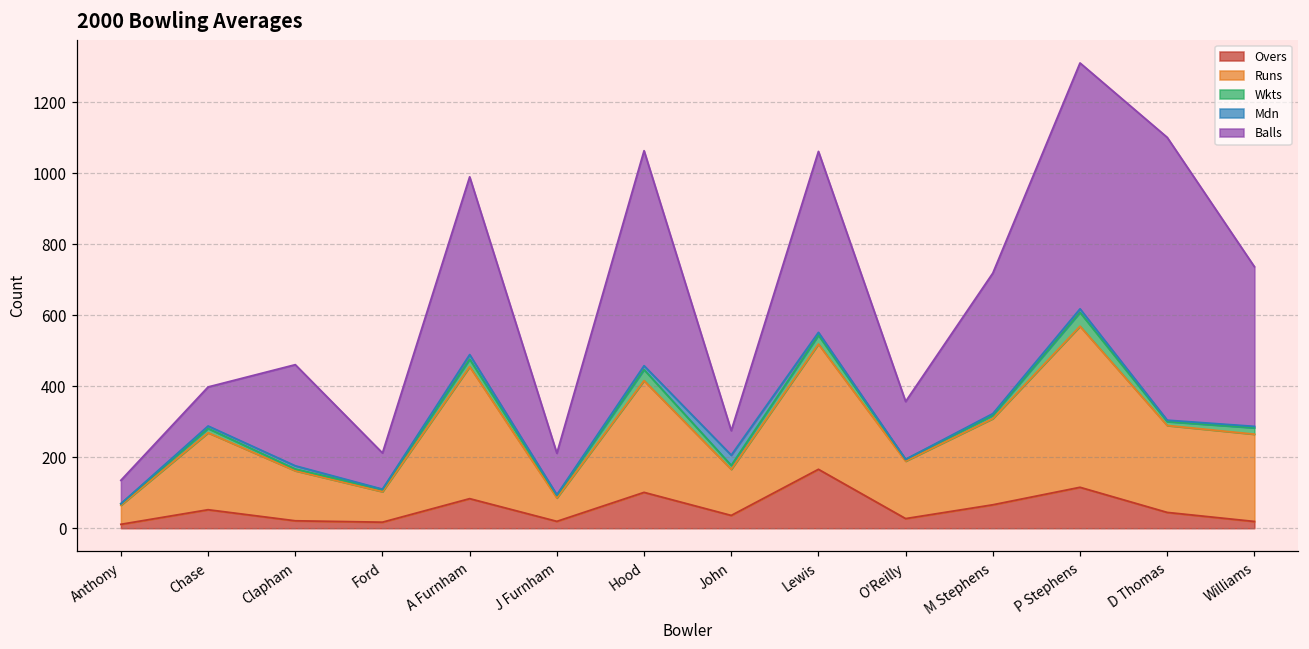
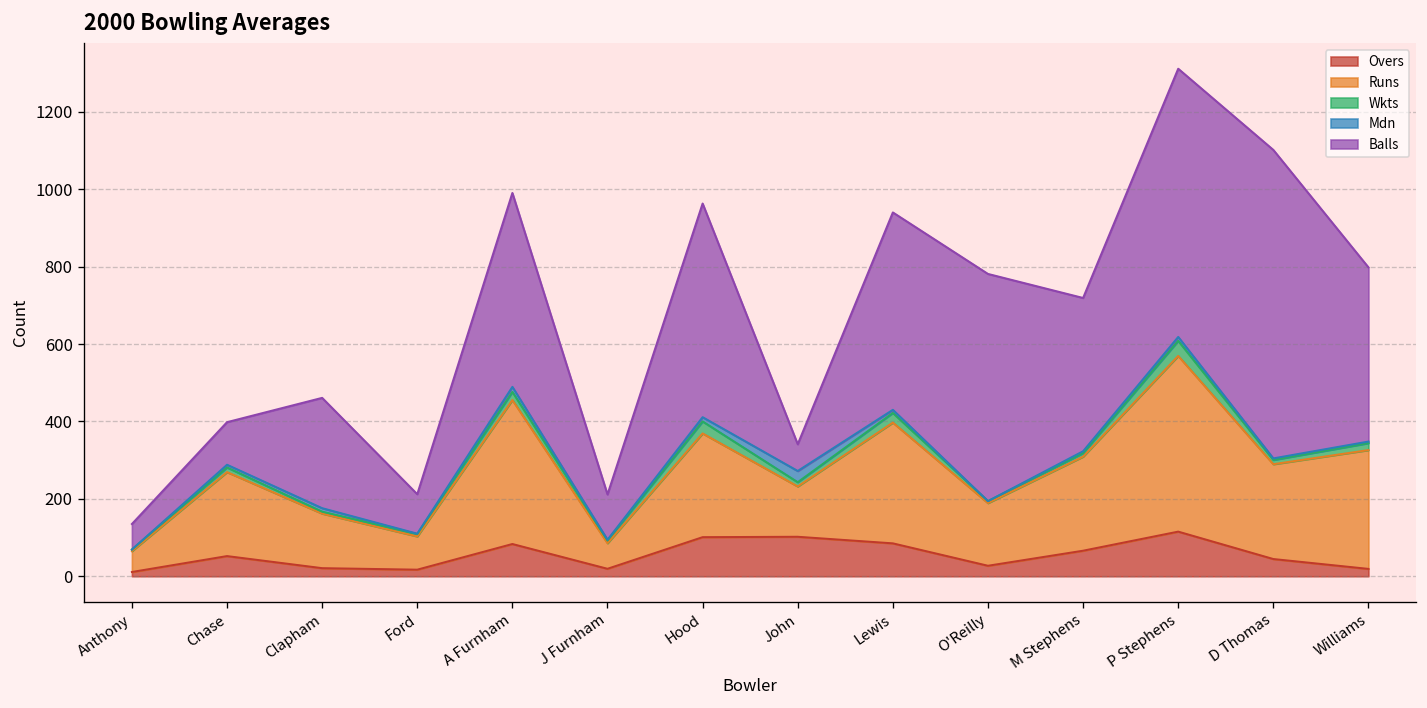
  {
    "Overs": {
      "Anthony": 10,
      "Chase": 50,
      "Clapham": 20,
      "Ford": 20,
      "A Furnham": 80,
      "J Furnham": 20,
      "Hood": 100,
-     "John": 40,
-     "Lewis": 170,
+     "John": 100,
+     "Lewis": 90,
      "O'Reilly": 30,
      "M Stephens": 70,
      "P Stephens": 120,
      "D Thomas": 40,
      "Williams": 20
    },
    "Runs": {
      "Chase": 220,
      "A Furnham": 370,
-     "Hood": 320,
+     "Hood": 270,
      "John": 130,
-     "Lewis": 350,
+     "Lewis": 310,
      "M Stephens": 240,
      "P Stephens": 450,
      "D Thomas": 250,
-     "Williams": 250
+     "Williams": 310
    },
    "Wkts": {
      "A Furnham": 20,
      "Hood": 30,
      "John": 10,
      "P Stephens": 40
    },
    "Mdn": {
      "Clapham": 10,
      "A Furnham": 10,
      "Hood": 10,
      "John": 30,
      "P Stephens": 10
    },
    "Balls": {
      "Anthony": 70,
      "Chase": 110,
      "Clapham": 290,
      "Ford": 100,
      "A Furnham": 500,
      "J Furnham": 120,
-     "Hood": 610,
+     "Hood": 550,
      "John": 70,
      "Lewis": 510,
-     "O'Reilly": 160,
+     "O'Reilly": 590,
      "M Stephens": 400,
      "P Stephens": 690,
      "D Thomas": 800,
      "Williams": 450
    }
  }
